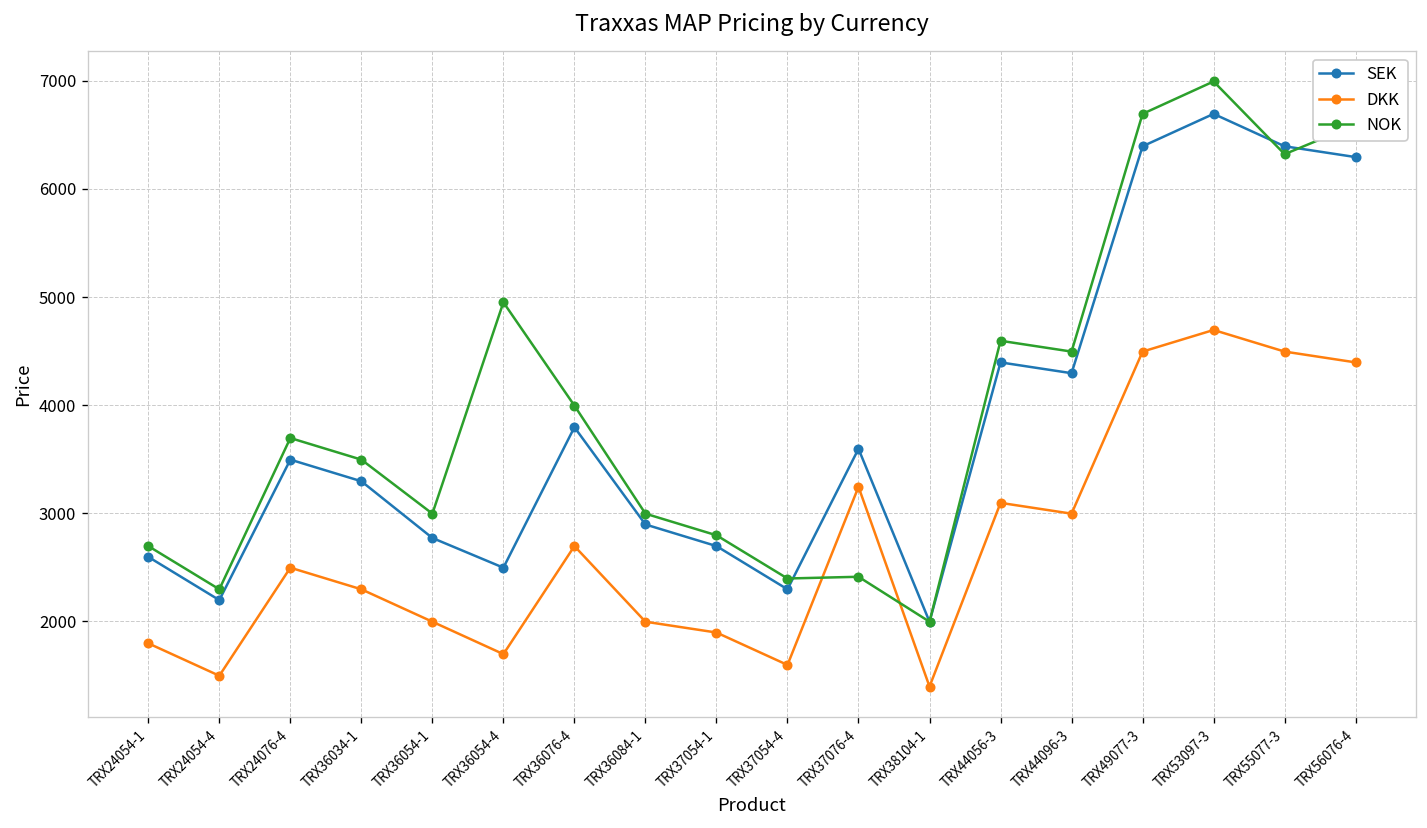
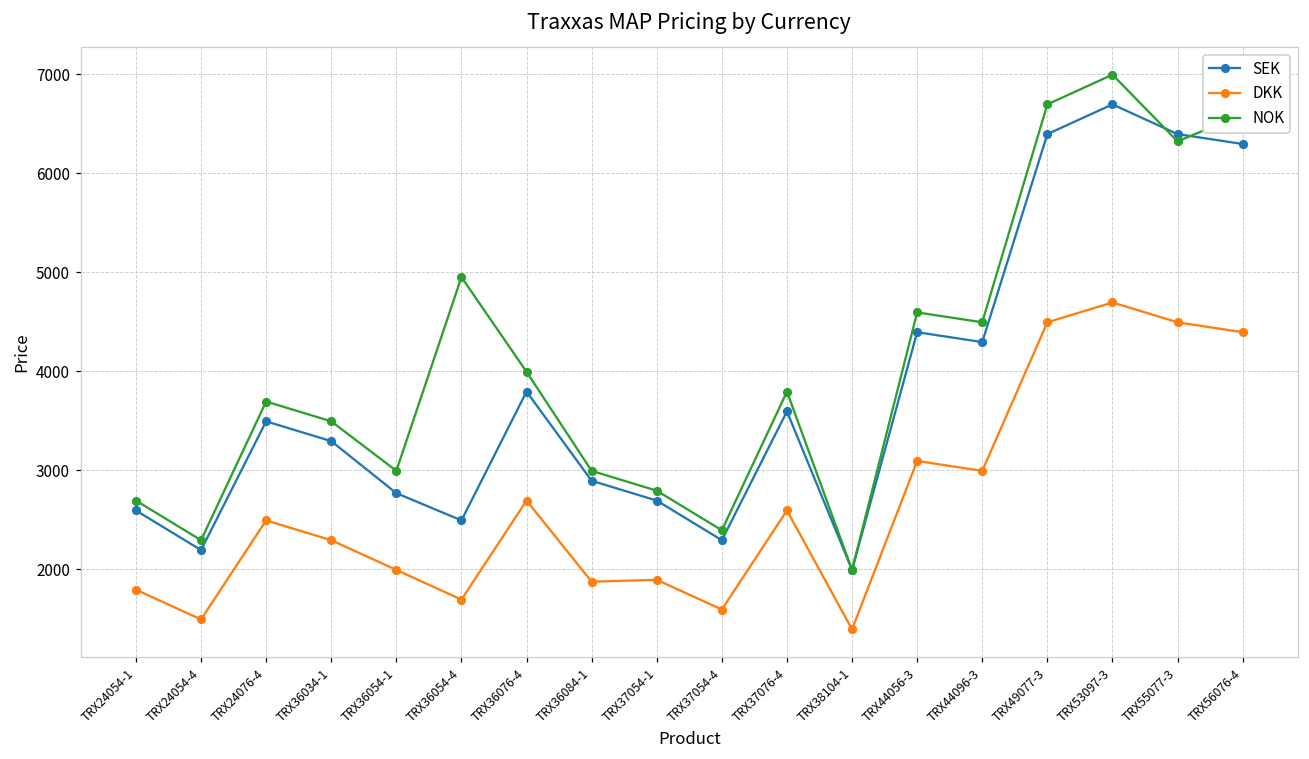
  {
    "SEK": {
      "TRX24054-1": 2600,
      "TRX24054-4": 2200,
      "TRX24076-4": 3500,
      "TRX36034-1": 3300,
      "TRX36054-1": 2800,
      "TRX36054-4": 2500,
      "TRX36076-4": 3800,
      "TRX36084-1": 2900,
      "TRX37054-1": 2700,
      "TRX37054-4": 2300,
      "TRX37076-4": 3600,
      "TRX44056-3": 4400,
      "TRX44096-3": 4300,
      "TRX49077-3": 6400,
      "TRX53097-3": 6700,
      "TRX55077-3": 6400,
      "TRX56076-4": 6300
    },
    "DKK": {
      "TRX24054-1": 1800,
      "TRX24054-4": 1500,
      "TRX24076-4": 2500,
      "TRX36034-1": 2300,
      "TRX36054-1": 2000,
      "TRX36054-4": 1700,
      "TRX36076-4": 2700,
-     "TRX36084-1": 2000,
+     "TRX36084-1": 1900,
      "TRX37054-1": 1900,
      "TRX37054-4": 1600,
-     "TRX37076-4": 3200,
+     "TRX37076-4": 2600,
      "TRX38104-1": 1400,
      "TRX44056-3": 3100,
      "TRX44096-3": 3000,
      "TRX49077-3": 4500,
      "TRX53097-3": 4700,
      "TRX55077-3": 4500,
      "TRX56076-4": 4400
    },
    "NOK": {
      "TRX24054-1": 2700,
      "TRX24054-4": 2300,
      "TRX24076-4": 3700,
      "TRX36034-1": 3500,
      "TRX36054-1": 3000,
      "TRX36054-4": 5000,
      "TRX36076-4": 4000,
      "TRX36084-1": 3000,
      "TRX37054-1": 2800,
      "TRX37054-4": 2400,
-     "TRX37076-4": 2400,
+     "TRX37076-4": 3800,
      "TRX44056-3": 4600,
      "TRX44096-3": 4500,
      "TRX49077-3": 6700,
      "TRX53097-3": 7000,
      "TRX55077-3": 6300
    }
  }
